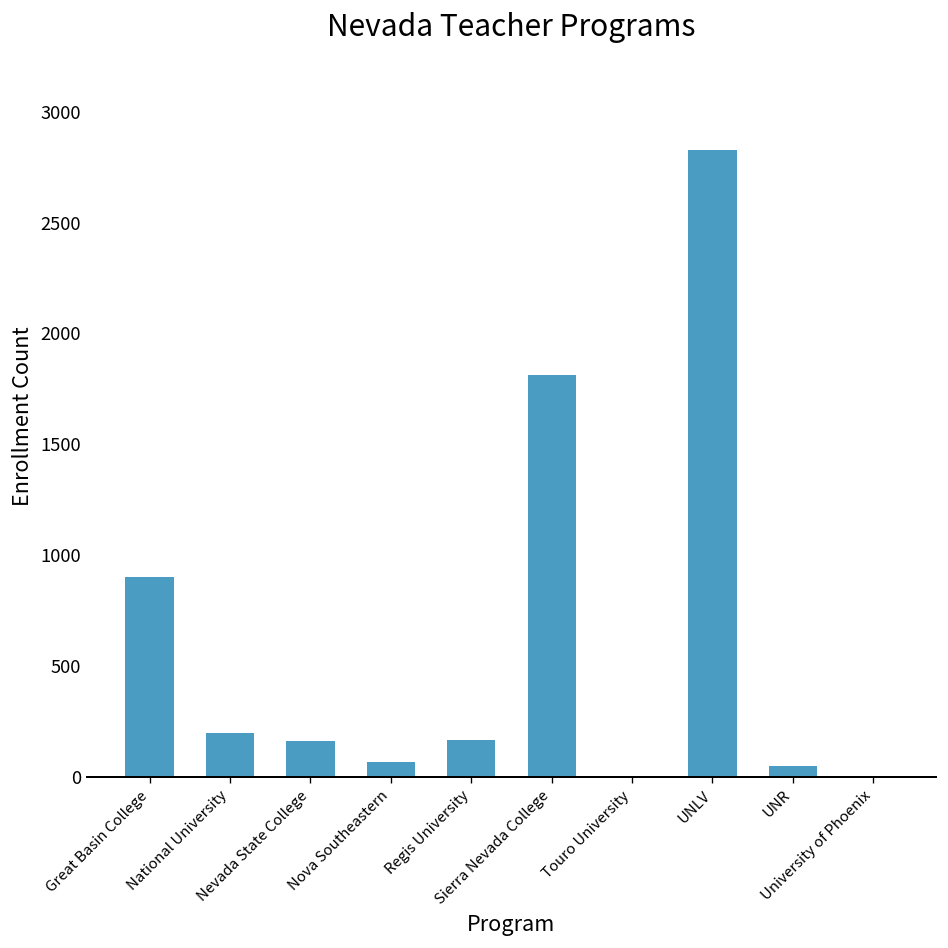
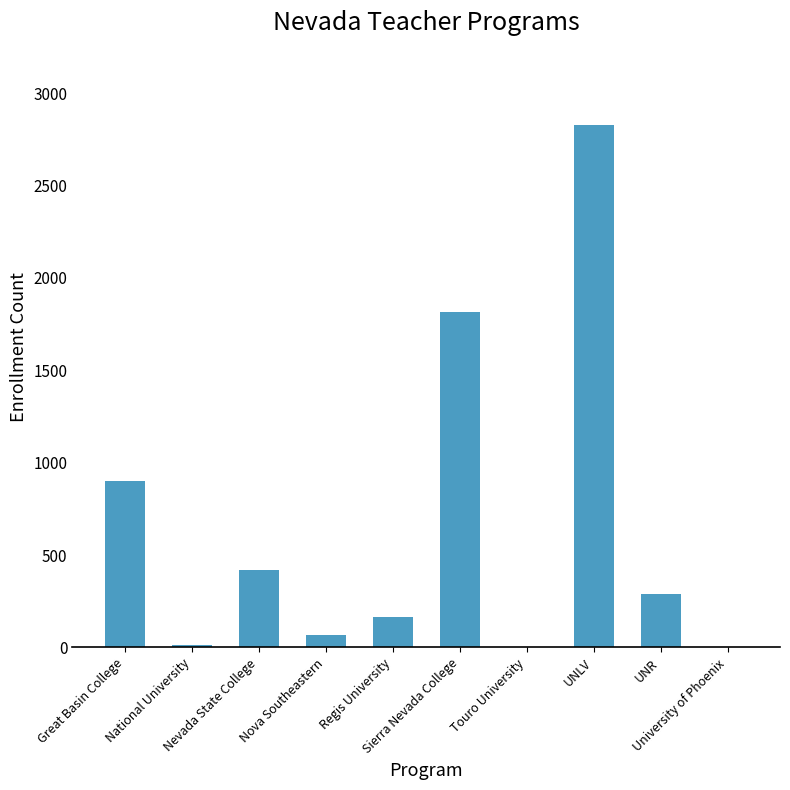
  {
    "Great Basin College": 900,
-   "National University": 200,
-   "Nevada State College": 160,
+   "National University": 20,
+   "Nevada State College": 420,
    "Nova Southeastern": 70,
    "Regis University": 170,
    "Sierra Nevada College": 1810,
    "UNLV": 2830,
-   "UNR": 50,
+   "UNR": 290,
    "University of Phoenix": 0
  }
